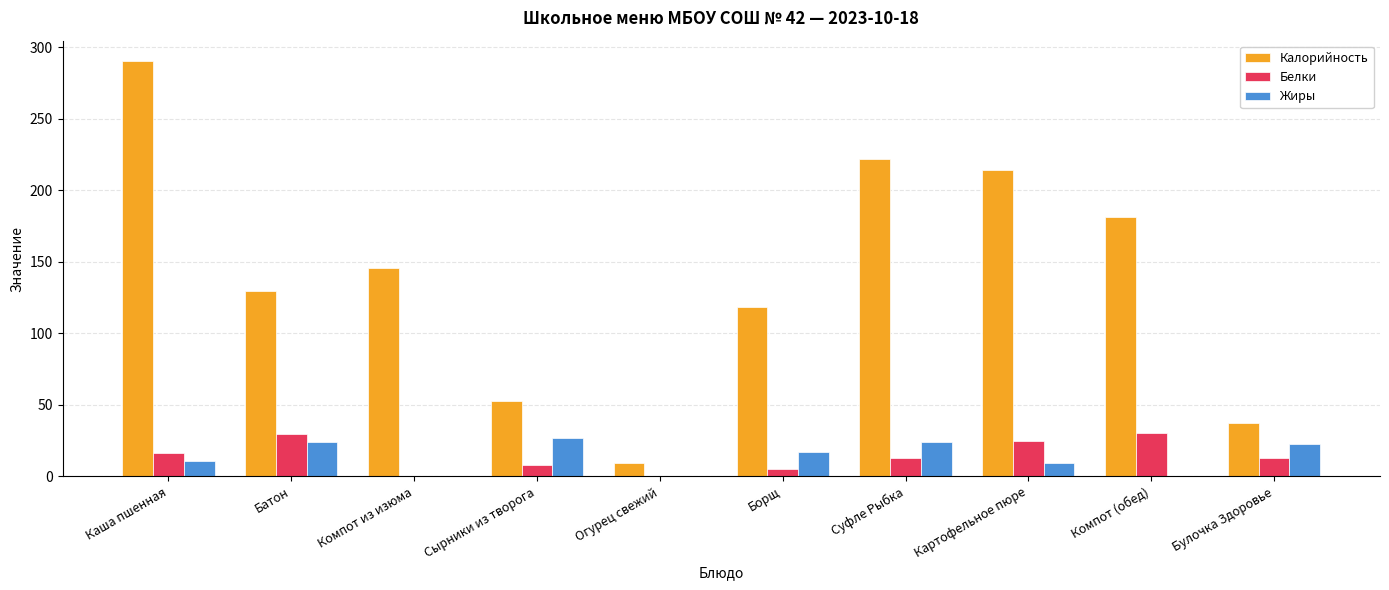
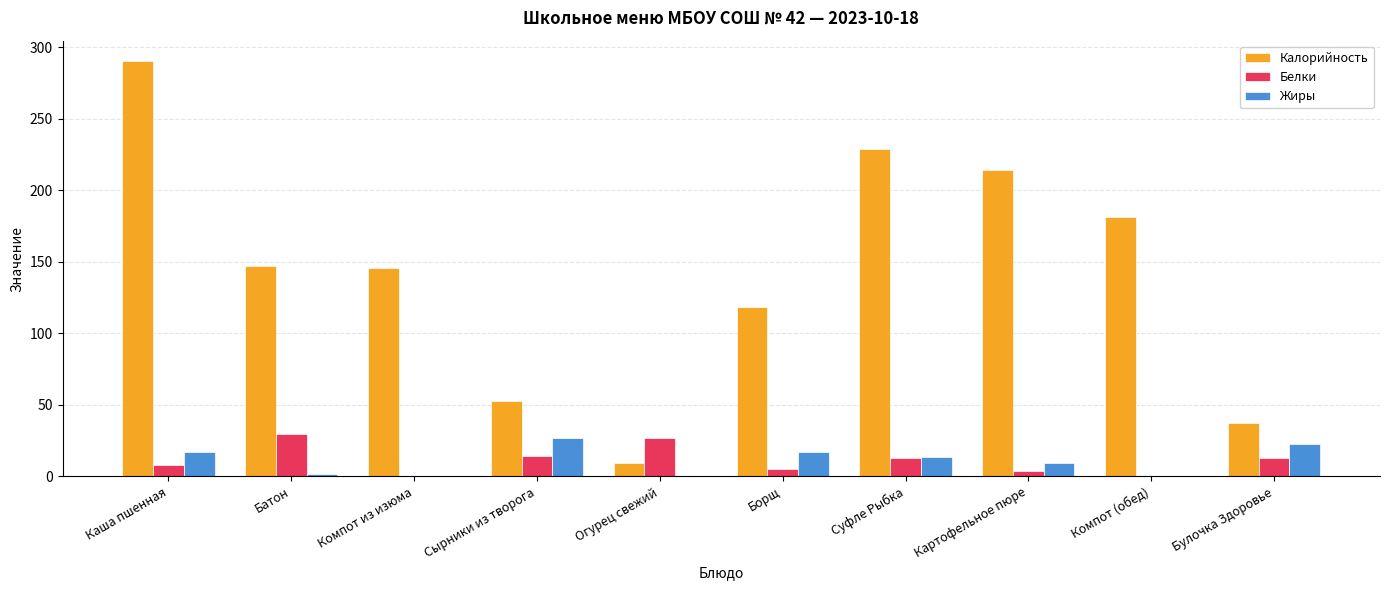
  {
    "Калорийность": {
      "Каша пшенная": 290,
-     "Батон": 130,
+     "Батон": 147,
      "Компот из изюма": 146,
      "Сырники из творога": 53,
      "Огурец свежий": 10,
      "Борщ": 118,
-     "Суфле Рыбка": 222,
+     "Суфле Рыбка": 229,
      "Картофельное пюре": 214,
      "Компот (обед)": 181,
      "Булочка Здоровье": 37
    },
    "Белки": {
-     "Каша пшенная": 17,
+     "Каша пшенная": 8,
      "Батон": 30,
-     "Сырники из творога": 8,
-     "Огурец свежий": 1,
+     "Сырники из творога": 15,
+     "Огурец свежий": 27,
      "Борщ": 5,
      "Суфле Рыбка": 13,
-     "Картофельное пюре": 25,
-     "Компот (обед)": 31,
+     "Картофельное пюре": 4,
+     "Компот (обед)": 0,
      "Булочка Здоровье": 13
    },
    "Жиры": {
-     "Каша пшенная": 11,
-     "Батон": 24,
+     "Каша пшенная": 17,
+     "Батон": 2,
      "Компот из изюма": 0,
      "Сырники из творога": 27,
      "Огурец свежий": 0,
      "Борщ": 17,
-     "Суфле Рыбка": 24,
+     "Суфле Рыбка": 14,
      "Картофельное пюре": 9,
      "Компот (обед)": 0,
      "Булочка Здоровье": 23
    }
  }
